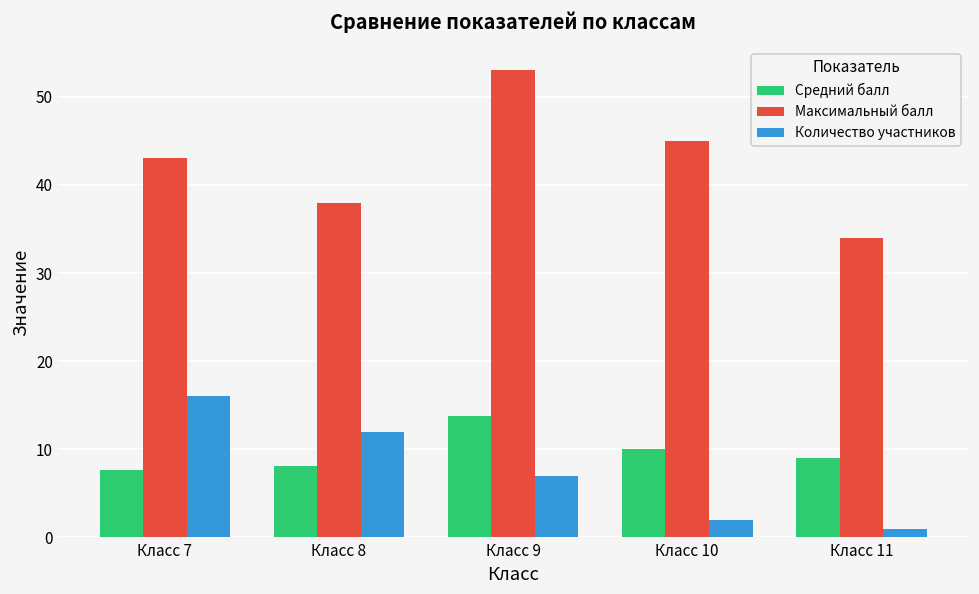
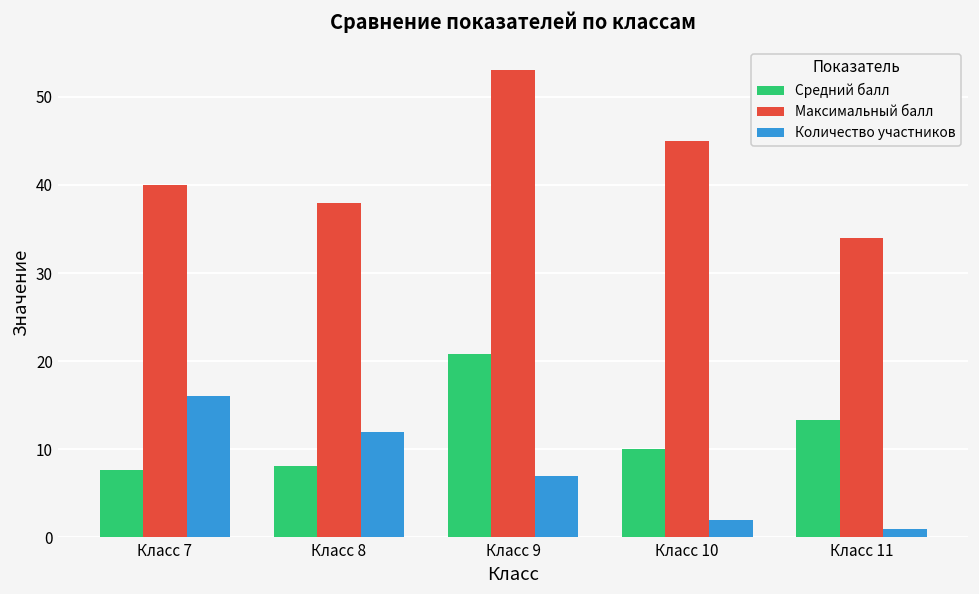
  {
    "Средний балл": {
      "Класс 7": 8,
      "Класс 8": 8,
-     "Класс 9": 14,
+     "Класс 9": 21,
      "Класс 10": 10,
-     "Класс 11": 9
+     "Класс 11": 13
    },
    "Максимальный балл": {
-     "Класс 7": 43,
+     "Класс 7": 40,
      "Класс 8": 38,
      "Класс 9": 53,
      "Класс 10": 45,
      "Класс 11": 34
    },
    "Количество участников": {
      "Класс 7": 16,
      "Класс 8": 12,
      "Класс 9": 7,
      "Класс 10": 2,
      "Класс 11": 1
    }
  }
